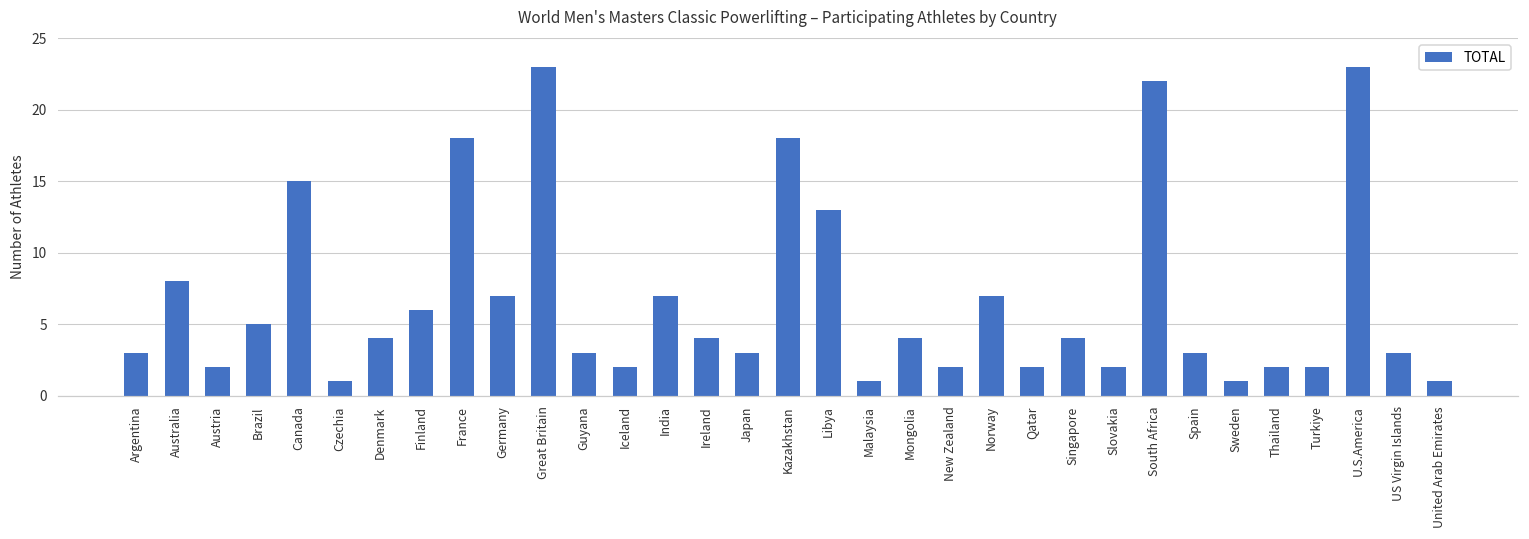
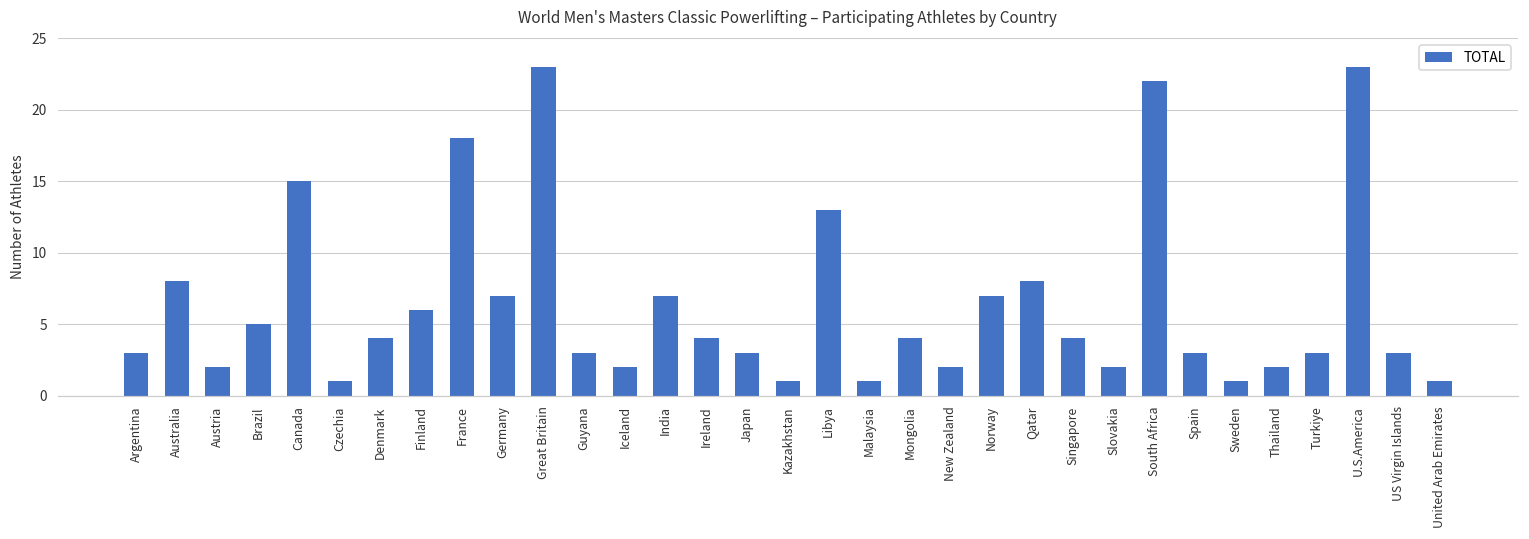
  {
    "Argentina": 3,
    "Australia": 8,
    "Austria": 2,
    "Brazil": 5,
    "Canada": 15,
    "Czechia": 1,
    "Denmark": 4,
    "Finland": 6,
    "France": 18,
    "Germany": 7,
    "Great Britain": 23,
    "Guyana": 3,
    "Iceland": 2,
    "India": 7,
    "Ireland": 4,
    "Japan": 3,
-   "Kazakhstan": 18,
+   "Kazakhstan": 1,
    "Libya": 13,
    "Malaysia": 1,
    "Mongolia": 4,
    "New Zealand": 2,
    "Norway": 7,
-   "Qatar": 2,
+   "Qatar": 8,
    "Singapore": 4,
    "Slovakia": 2,
    "South Africa": 22,
    "Spain": 3,
    "Sweden": 1,
    "Thailand": 2,
-   "Turkiye": 2,
+   "Turkiye": 3,
    "U.S.America": 23,
    "US Virgin Islands": 3,
    "United Arab Emirates": 1
  }
